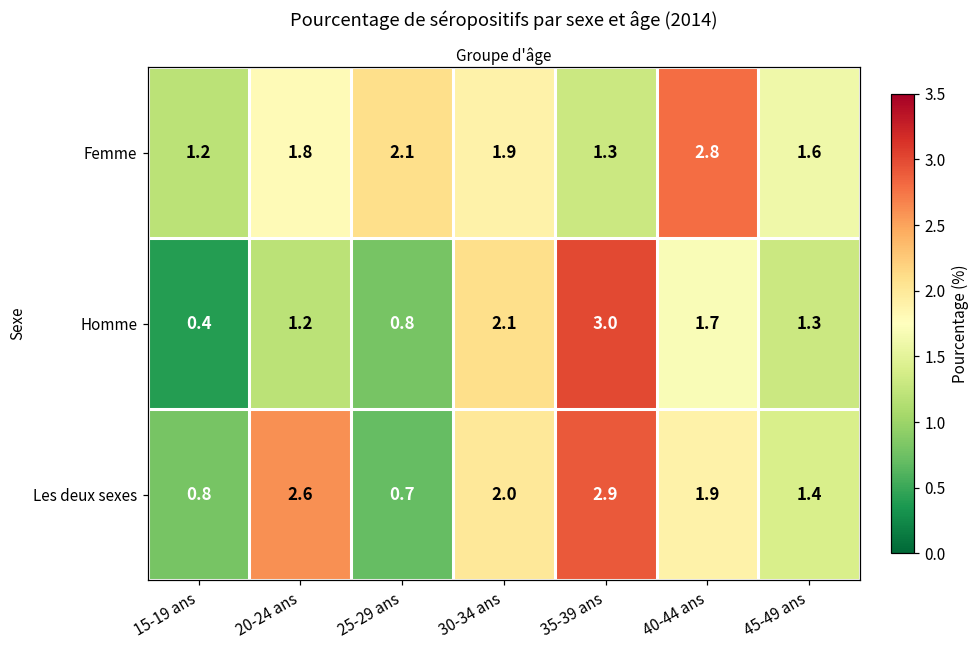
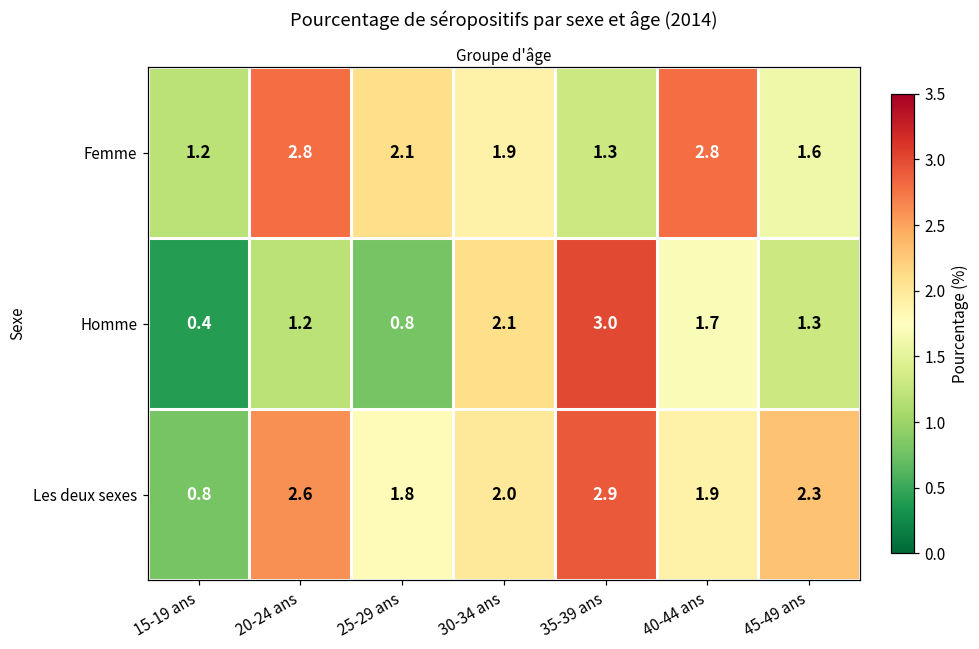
  {
    "Femme": {
      "15-19 ans": 1.2,
-     "20-24 ans": 1.8,
+     "20-24 ans": 2.8,
      "25-29 ans": 2.1,
      "30-34 ans": 1.9,
      "35-39 ans": 1.3,
      "40-44 ans": 2.8,
      "45-49 ans": 1.6
    },
    "Homme": {
      "15-19 ans": 0.4,
      "20-24 ans": 1.2,
      "25-29 ans": 0.8,
      "30-34 ans": 2.1,
      "35-39 ans": 3.0,
      "40-44 ans": 1.7,
      "45-49 ans": 1.3
    },
    "Les deux sexes": {
      "15-19 ans": 0.8,
      "20-24 ans": 2.6,
-     "25-29 ans": 0.7,
+     "25-29 ans": 1.8,
      "30-34 ans": 2.0,
      "35-39 ans": 2.9,
      "40-44 ans": 1.9,
-     "45-49 ans": 1.4
+     "45-49 ans": 2.3
    }
  }
